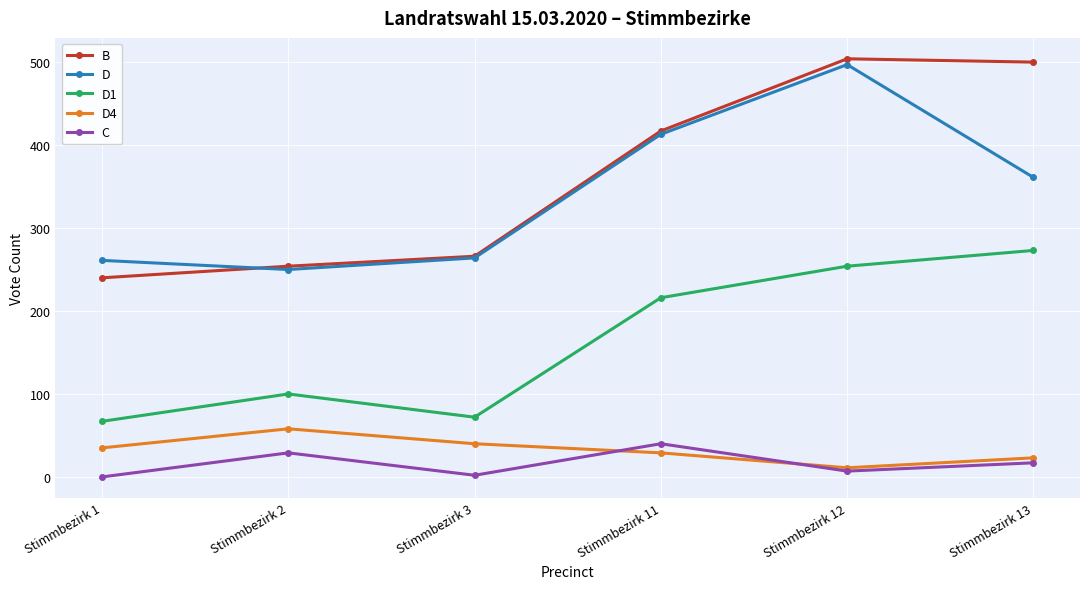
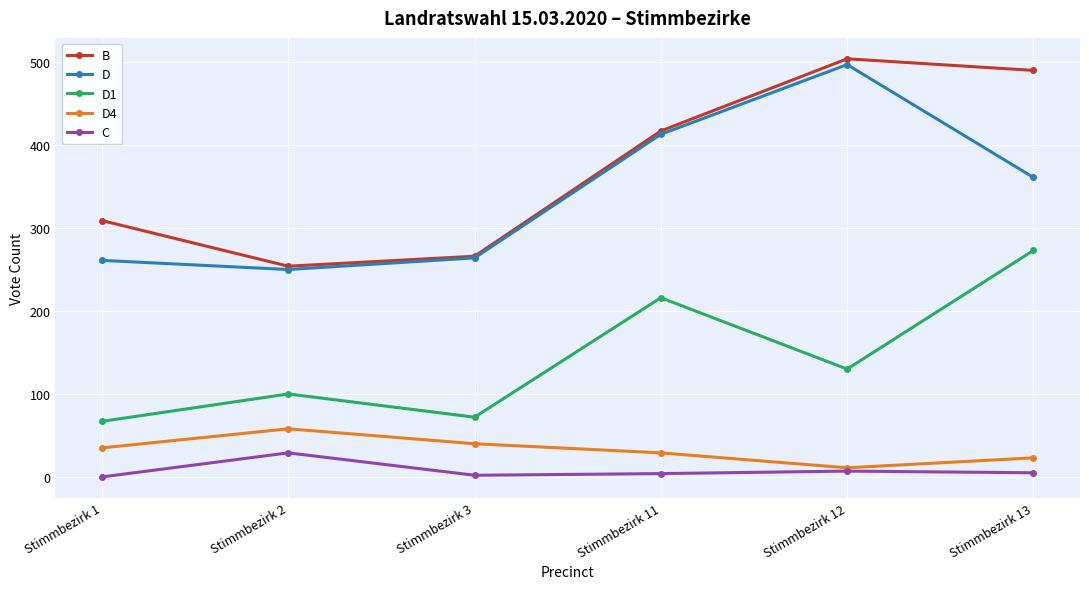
  {
    "B": {
-     "Stimmbezirk 1": 240,
+     "Stimmbezirk 1": 310,
      "Stimmbezirk 2": 250,
      "Stimmbezirk 11": 420,
      "Stimmbezirk 12": 500,
-     "Stimmbezirk 13": 500
+     "Stimmbezirk 13": 490
    },
    "D": {
      "Stimmbezirk 1": 260,
      "Stimmbezirk 2": 250,
      "Stimmbezirk 11": 410,
      "Stimmbezirk 12": 500,
      "Stimmbezirk 13": 360
    },
    "D1": {
      "Stimmbezirk 1": 70,
      "Stimmbezirk 2": 100,
      "Stimmbezirk 3": 70,
      "Stimmbezirk 11": 220,
-     "Stimmbezirk 12": 250,
+     "Stimmbezirk 12": 130,
      "Stimmbezirk 13": 270
    },
    "D4": {
      "Stimmbezirk 1": 40,
      "Stimmbezirk 2": 60,
      "Stimmbezirk 3": 40,
      "Stimmbezirk 11": 30,
      "Stimmbezirk 12": 10,
      "Stimmbezirk 13": 20
    },
    "C": {
      "Stimmbezirk 1": 0,
      "Stimmbezirk 2": 30,
      "Stimmbezirk 3": 0,
-     "Stimmbezirk 11": 40,
+     "Stimmbezirk 11": 0,
      "Stimmbezirk 12": 10,
-     "Stimmbezirk 13": 20
+     "Stimmbezirk 13": 10
    }
  }
